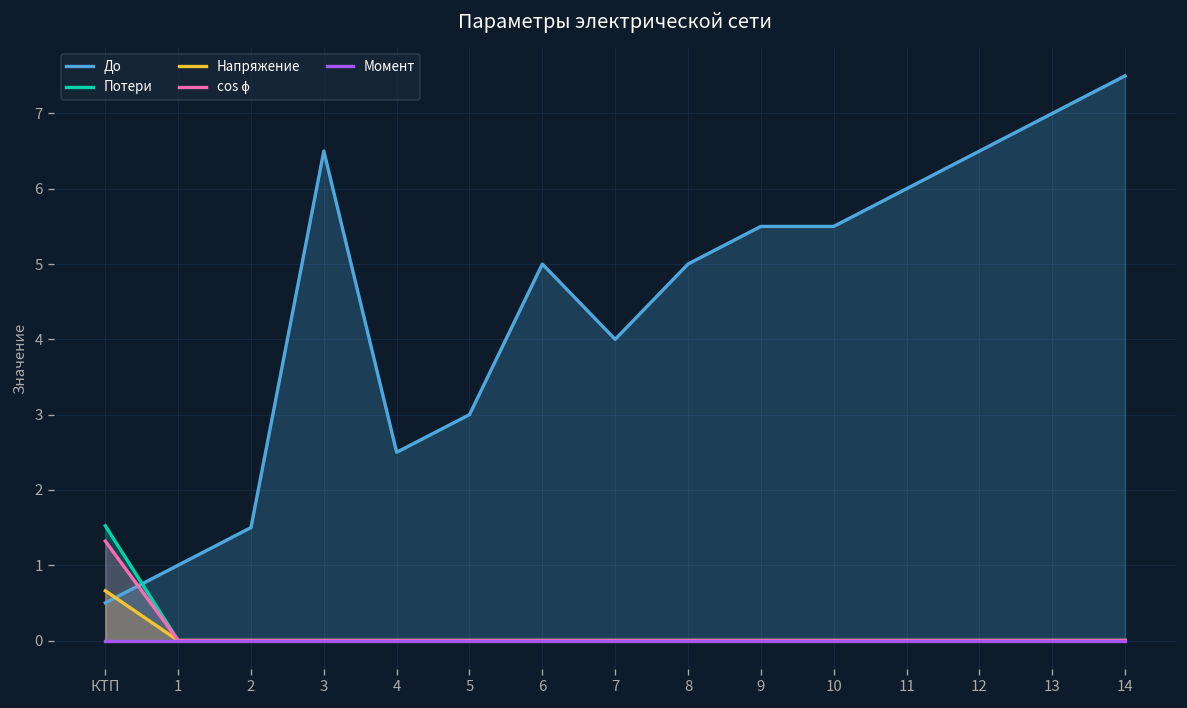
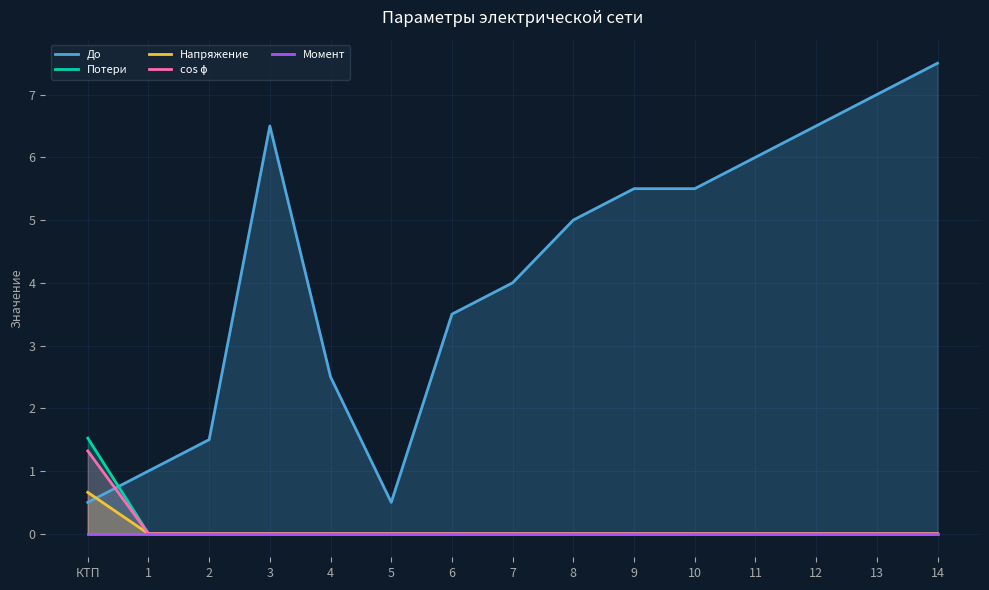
  {
    "До": {
      "КТП": 0.5,
      "1": 1.0,
      "2": 1.5,
      "3": 6.5,
      "4": 2.5,
-     "5": 3.0,
-     "6": 5.0,
+     "5": 0.5,
+     "6": 3.5,
      "7": 4.0,
      "8": 5.0,
      "9": 5.5,
      "10": 5.5,
      "11": 6.0,
      "12": 6.5,
      "13": 7.0,
      "14": 7.5
    },
    "Потери": {
      "КТП": 1.5
    },
    "Напряжение": {
      "КТП": 0.7
    },
    "cos ϕ": {
      "КТП": 1.3
    },
    "Момент": {
      "КТП": 0.0
    }
  }
